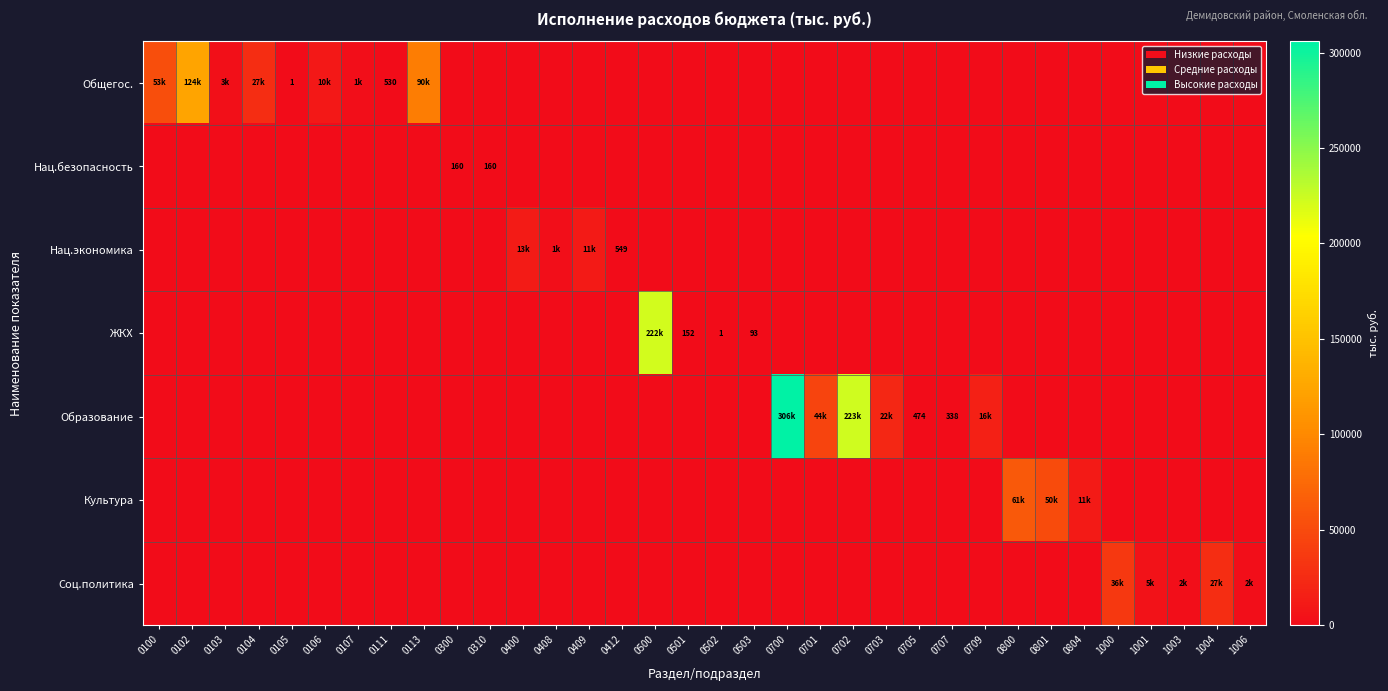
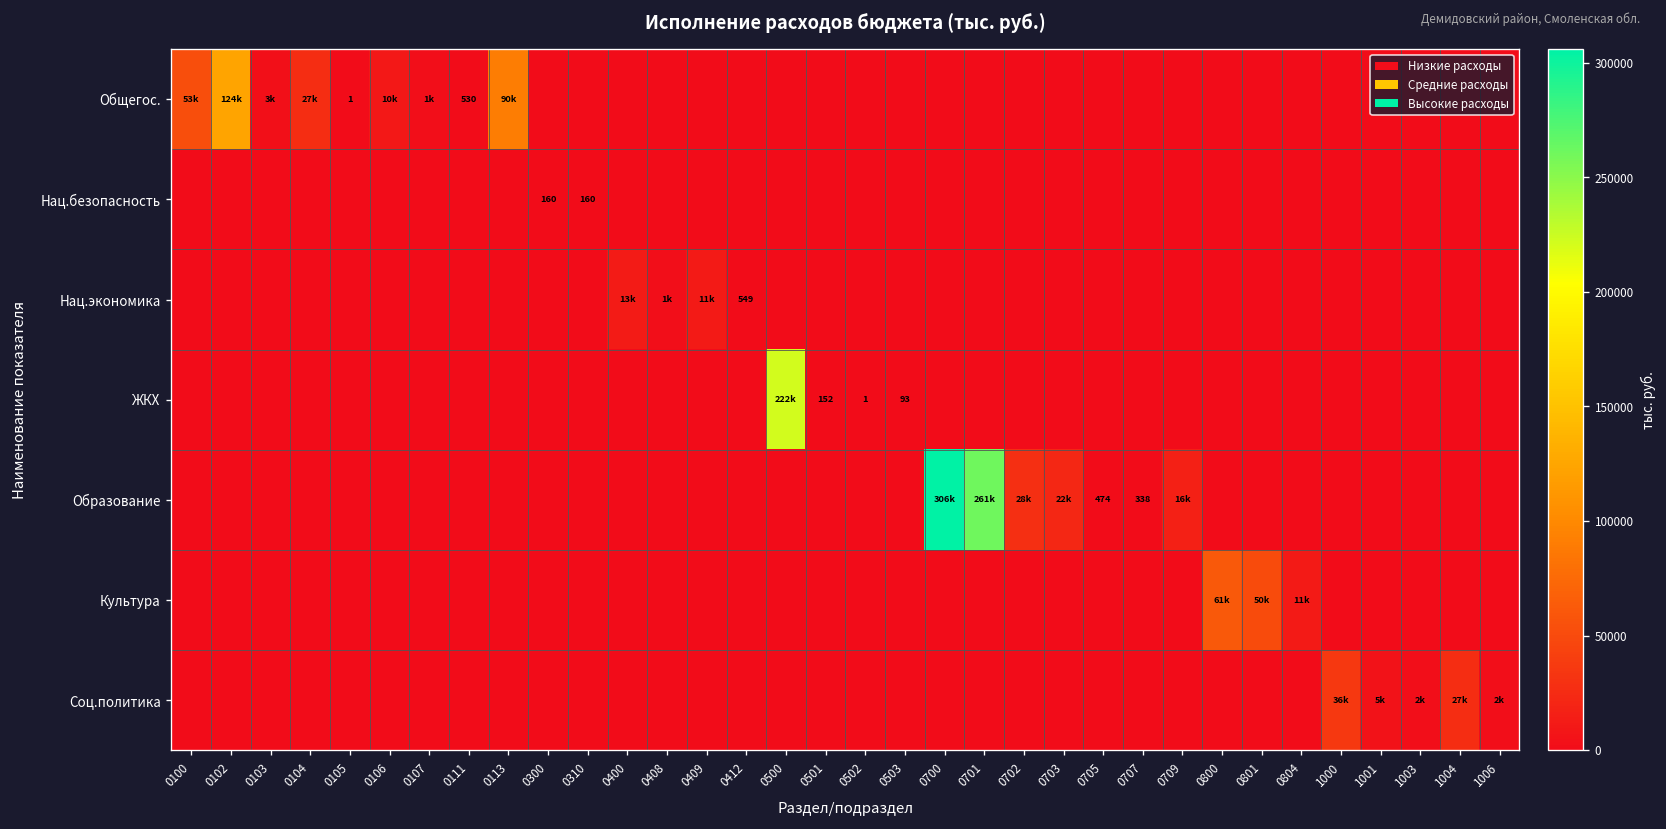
  {
    "Общегос.": {
      "0100": "53k",
      "0102": "124k",
      "0103": "3k",
      "0104": "27k",
      "0105": "1",
      "0106": "10k",
      "0107": "1k",
      "0111": "530",
      "0113": "90k"
    },
    "Нац.безопасность": {
      "0300": "160",
      "0310": "160"
    },
    "Нац.экономика": {
      "0400": "13k",
      "0408": "1k",
      "0409": "11k",
      "0412": "549"
    },
    "ЖКХ": {
      "0500": "222k",
      "0501": "152",
      "0502": "1",
      "0503": "93"
    },
    "Образование": {
      "0700": "306k",
-     "0701": "44k",
-     "0702": "223k",
+     "0701": "261k",
+     "0702": "28k",
      "0703": "22k",
      "0705": "474",
      "0707": "338",
      "0709": "16k"
    },
    "Культура": {
      "0800": "61k",
      "0801": "50k",
      "0804": "11k"
    },
    "Соц.политика": {
      "1000": "36k",
      "1001": "5k",
      "1003": "2k",
      "1004": "27k",
      "1006": "2k"
    }
  }
